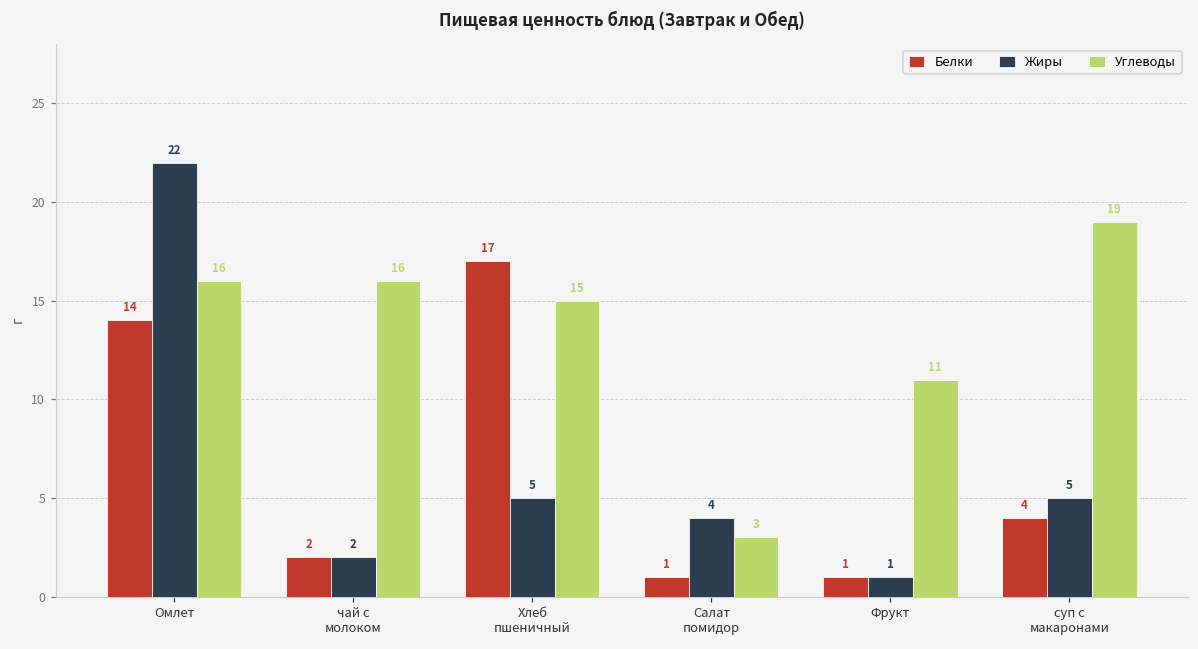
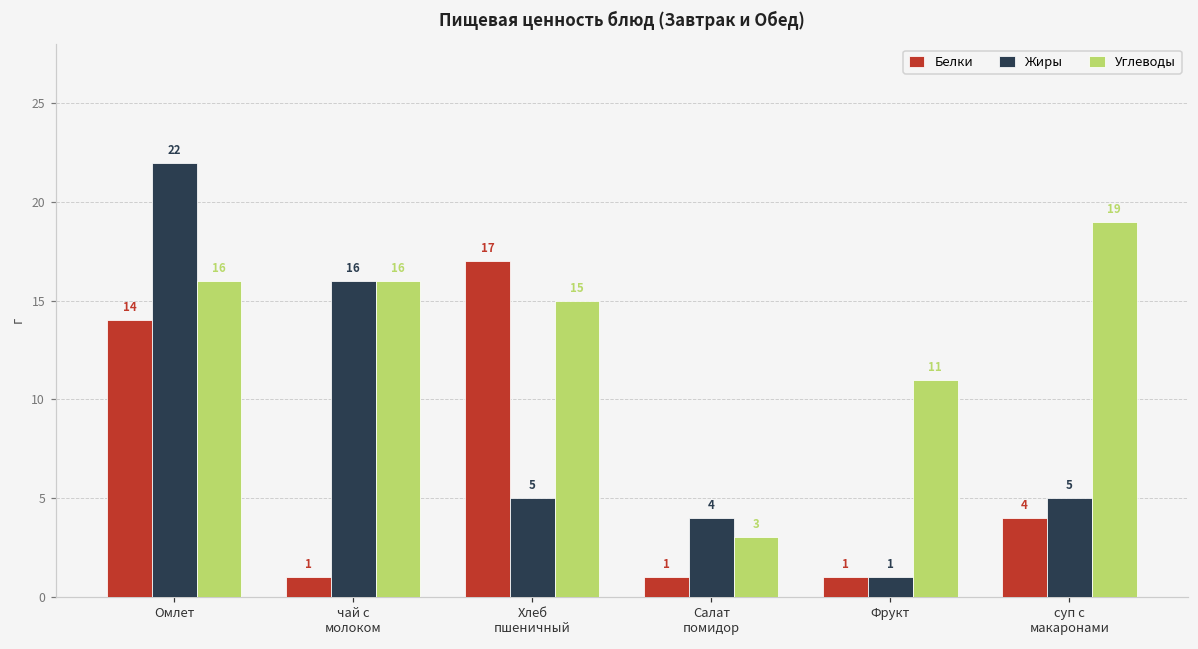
  {
    "Белки": {
      "Омлет": 14,
-     "чай с молоком": 2,
+     "чай с молоком": 1,
      "Хлеб пшеничный": 17,
      "Салат помидор": 1,
      "Фрукт": 1,
      "суп с макаронами": 4
    },
    "Жиры": {
      "Омлет": 22,
-     "чай с молоком": 2,
+     "чай с молоком": 16,
      "Хлеб пшеничный": 5,
      "Салат помидор": 4,
      "Фрукт": 1,
      "суп с макаронами": 5
    },
    "Углеводы": {
      "Омлет": 16,
      "чай с молоком": 16,
      "Хлеб пшеничный": 15,
      "Салат помидор": 3,
      "Фрукт": 11,
      "суп с макаронами": 19
    }
  }
